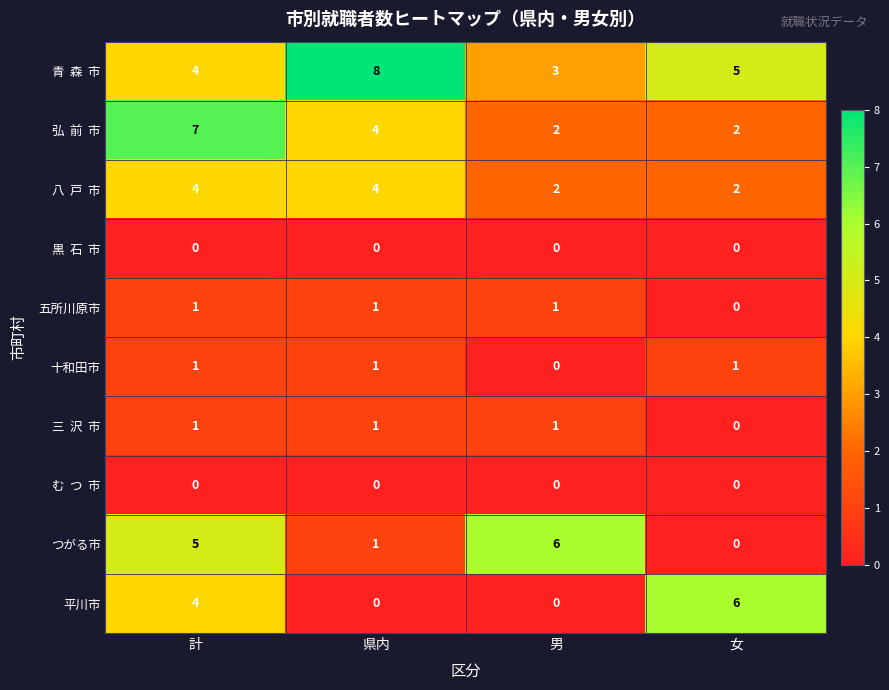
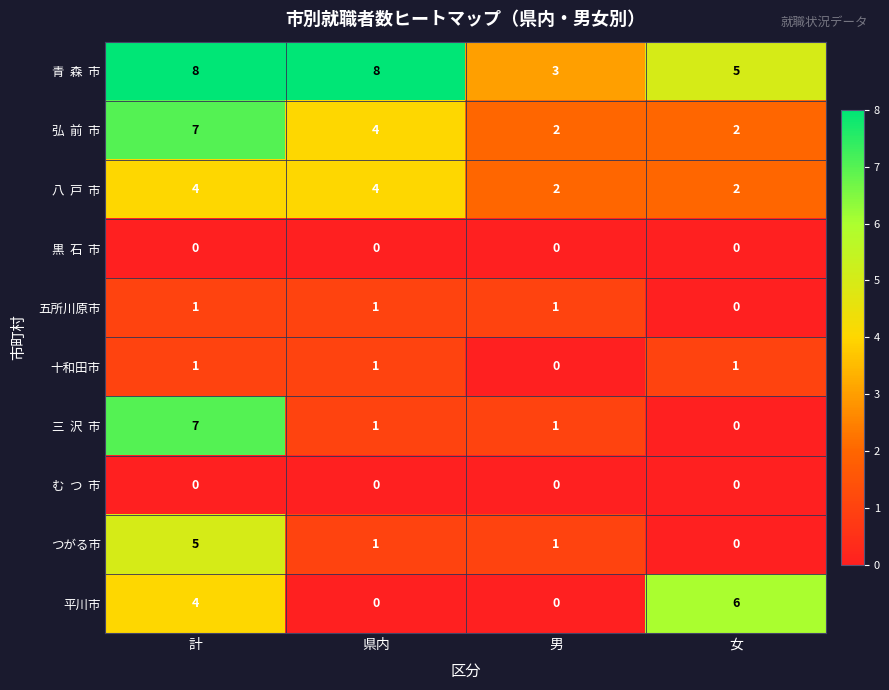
  {
    "青 森 市": {
-     "計": 4,
+     "計": 8,
      "県内": 8,
      "男": 3,
      "女": 5
    },
    "弘 前 市": {
      "計": 7,
      "県内": 4,
      "男": 2,
      "女": 2
    },
    "八 戸 市": {
      "計": 4,
      "県内": 4,
      "男": 2,
      "女": 2
    },
    "黒 石 市": {
      "計": 0,
      "県内": 0,
      "男": 0,
      "女": 0
    },
    "五所川原市": {
      "計": 1,
      "県内": 1,
      "男": 1,
      "女": 0
    },
    "十和田市": {
      "計": 1,
      "県内": 1,
      "男": 0,
      "女": 1
    },
    "三 沢 市": {
-     "計": 1,
+     "計": 7,
      "県内": 1,
      "男": 1,
      "女": 0
    },
    "む つ 市": {
      "計": 0,
      "県内": 0,
      "男": 0,
      "女": 0
    },
    "つがる市": {
      "計": 5,
      "県内": 1,
-     "男": 6,
+     "男": 1,
      "女": 0
    },
    "平川市": {
      "計": 4,
      "県内": 0,
      "男": 0,
      "女": 6
    }
  }
